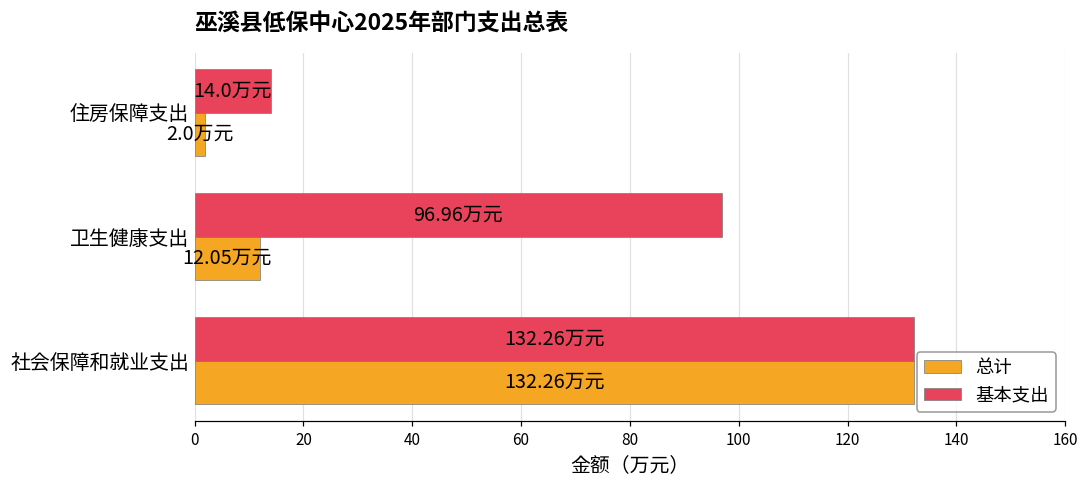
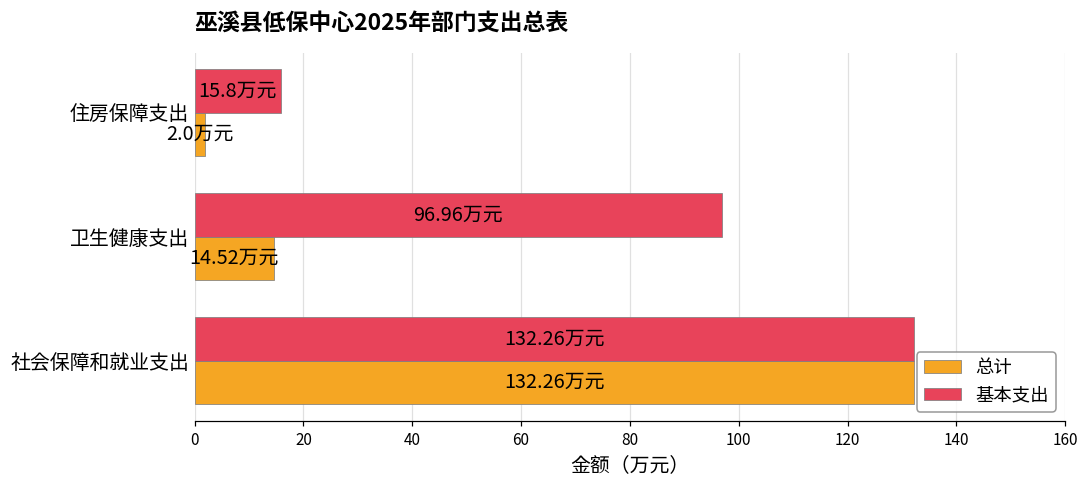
  {
    "总计": {
      "住房保障支出": 2.0,
-     "卫生健康支出": 12.05,
+     "卫生健康支出": 14.52,
      "社会保障和就业支出": 132.26
    },
    "基本支出": {
-     "住房保障支出": 14.0,
+     "住房保障支出": 15.8,
      "卫生健康支出": 96.96,
      "社会保障和就业支出": 132.26
    }
  }
